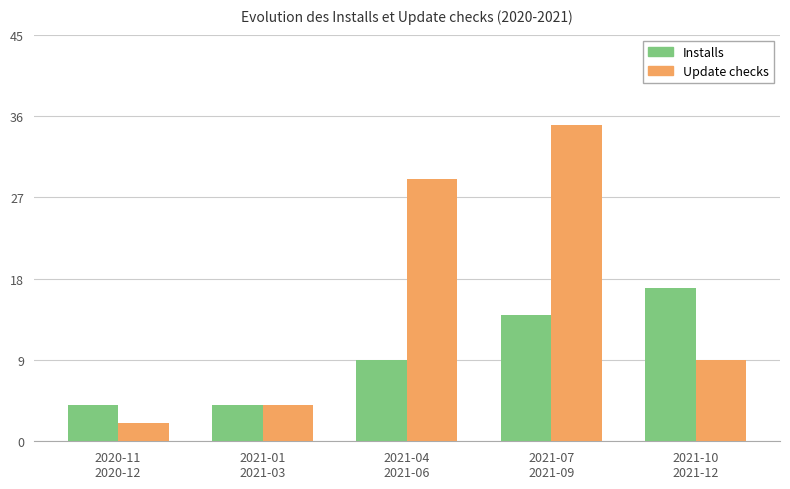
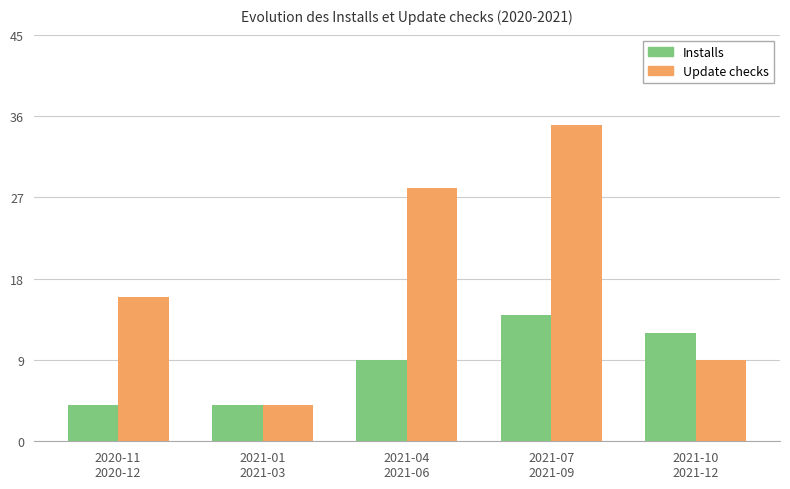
  {
    "Installs": {
      "2020-11 2020-12": 4,
      "2021-01 2021-03": 4,
      "2021-04 2021-06": 9,
      "2021-07 2021-09": 14,
-     "2021-10 2021-12": 17
+     "2021-10 2021-12": 12
    },
    "Update checks": {
-     "2020-11 2020-12": 2,
+     "2020-11 2020-12": 16,
      "2021-01 2021-03": 4,
-     "2021-04 2021-06": 29,
+     "2021-04 2021-06": 28,
      "2021-07 2021-09": 35,
      "2021-10 2021-12": 9
    }
  }
